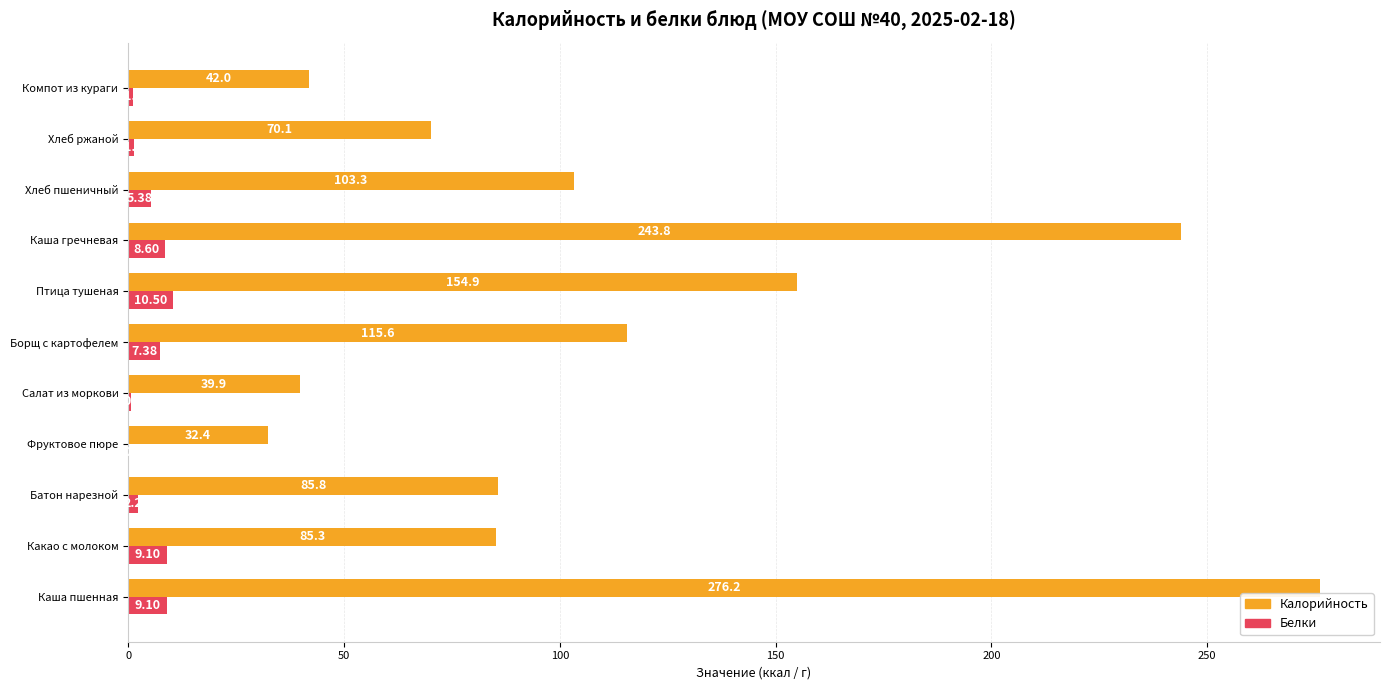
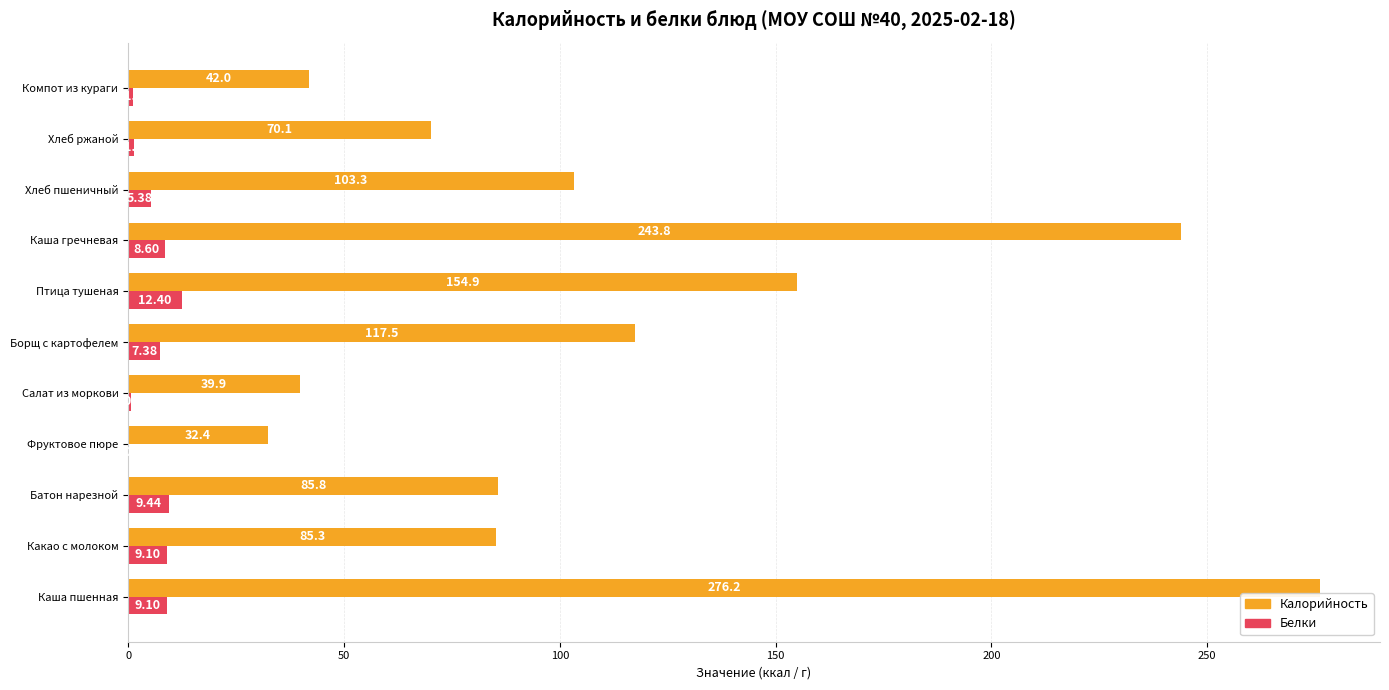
  {
    "Калорийность": {
      "Компот из кураги": 42.0,
      "Хлеб ржаной": 70.1,
      "Хлеб пшеничный": 103.3,
      "Каша гречневая": 243.8,
      "Птица тушеная": 154.9,
-     "Борщ с картофелем": 115.6,
+     "Борщ с картофелем": 117.5,
      "Салат из моркови": 39.9,
      "Фруктовое пюре": 32.4,
      "Батон нарезной": 85.8,
      "Какао с молоком": 85.3,
      "Каша пшенная": 276.2
    },
    "Белки": {
      "Хлеб пшеничный": 5.38,
      "Каша гречневая": 8.60,
-     "Птица тушеная": 10.50,
+     "Птица тушеная": 12.40,
      "Борщ с картофелем": 7.38,
-     "Батон нарезной": 2,
+     "Батон нарезной": 9,
      "Какао с молоком": 9.10,
      "Каша пшенная": 9.10
    }
  }
